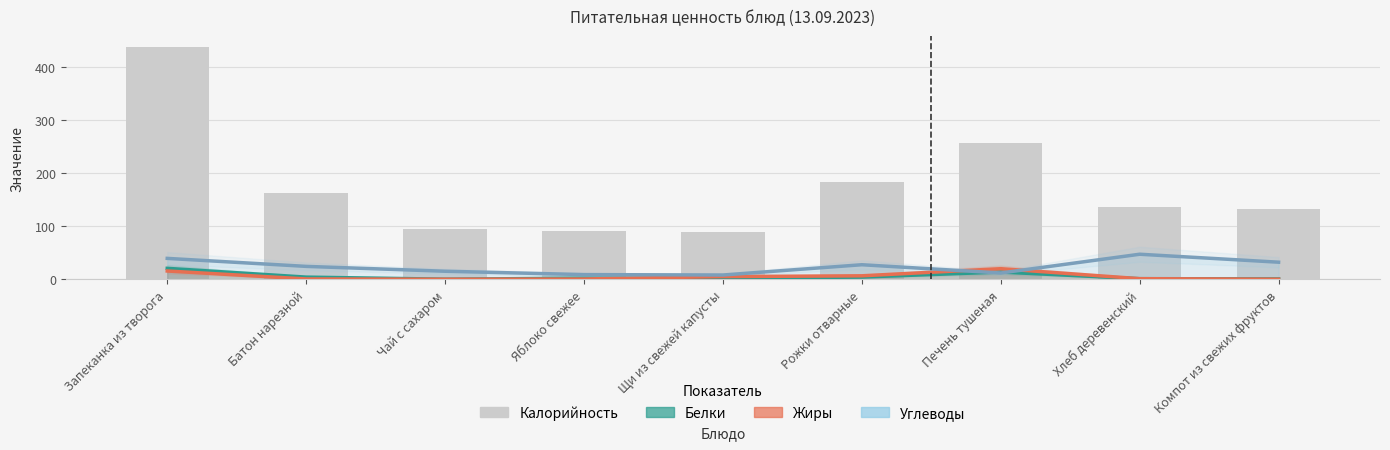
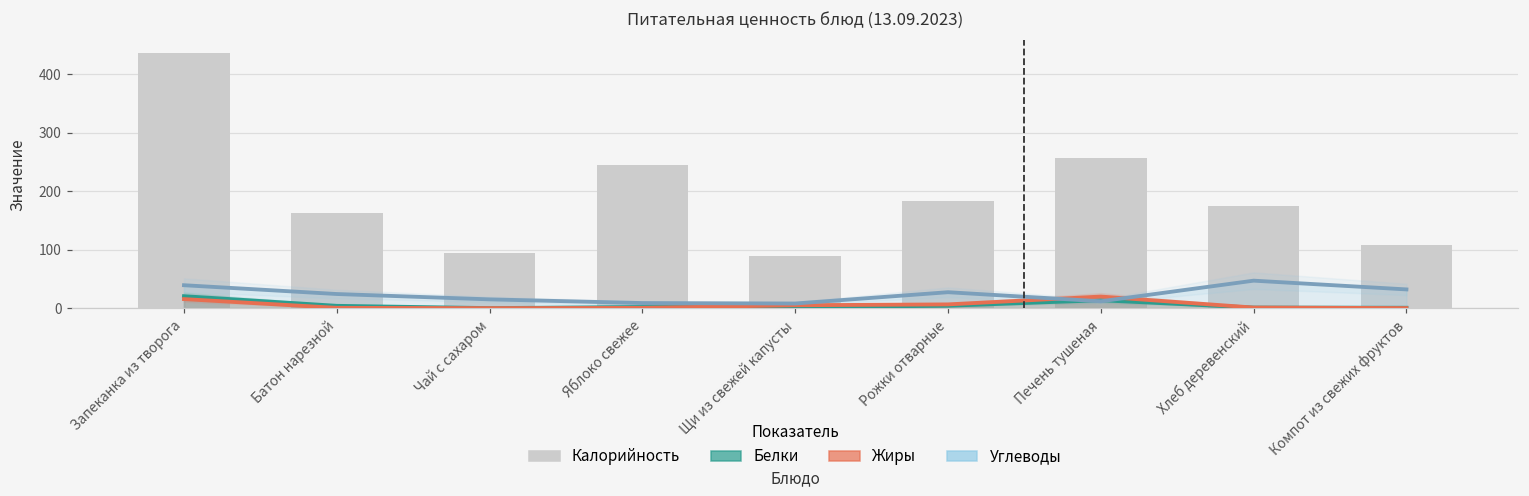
  {
    "Калорийность": {
      "Запеканка из творога": 440,
      "Батон нарезной": 160,
      "Чай с сахаром": 100,
-     "Яблоко свежее": 90,
+     "Яблоко свежее": 240,
      "Щи из свежей капусты": 90,
      "Рожки отварные": 180,
      "Печень тушеная": 260,
-     "Хлеб деревенский": 140,
-     "Компот из свежих фруктов": 130
+     "Хлеб деревенский": 180,
+     "Компот из свежих фруктов": 110
    }
  }
